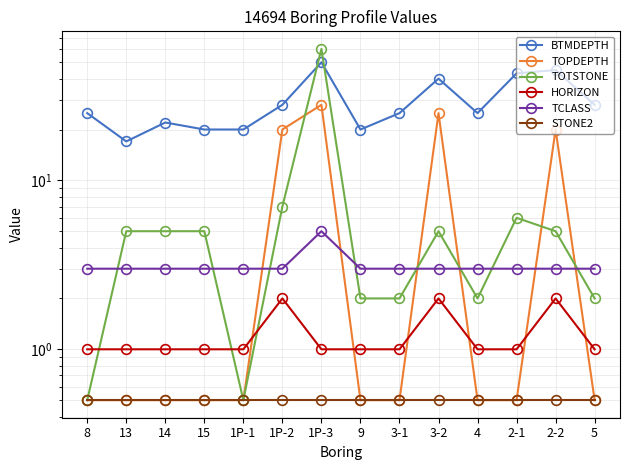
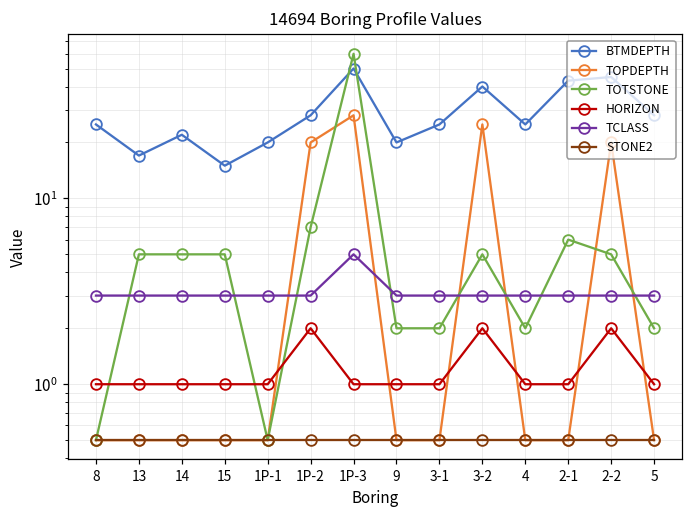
  {
    "BTMDEPTH": {
      "8": 25,
      "13": 17,
      "14": 22,
-     "15": 20,
+     "15": 15,
      "1P-1": 20,
      "1P-2": 28,
      "1P-3": 50,
      "9": 20,
      "3-1": 25,
      "3-2": 40,
      "4": 25
    },
    "TOPDEPTH": {
      "1P-2": 20,
      "1P-3": 28,
      "3-2": 25
    },
    "TOTSTONE": {
      "13": 5,
      "14": 5,
      "15": 5,
      "1P-2": 7,
      "1P-3": 60,
      "9": 2,
      "3-1": 2,
      "3-2": 5,
      "4": 2,
      "2-1": 6,
      "2-2": 5,
      "5": 2
    },
    "HORIZON": {
      "8": 1,
      "13": 1,
      "14": 1,
      "15": 1,
      "1P-1": 1,
      "1P-2": 2,
      "1P-3": 1,
      "9": 1,
      "3-1": 1,
      "3-2": 2,
      "4": 1,
      "2-1": 1,
      "2-2": 2,
      "5": 1
    },
    "TCLASS": {
      "8": 3,
      "13": 3,
      "14": 3,
      "15": 3,
      "1P-1": 3,
      "1P-2": 3,
      "1P-3": 5,
      "9": 3,
      "3-1": 3,
      "3-2": 3,
      "4": 3,
      "2-1": 3,
      "2-2": 3,
      "5": 3
    },
    "STONE2": {
      "1P-2": 0.50,
      "1P-3": 0.50,
      "3-2": 0.50,
      "2-2": 0.50
    }
  }
